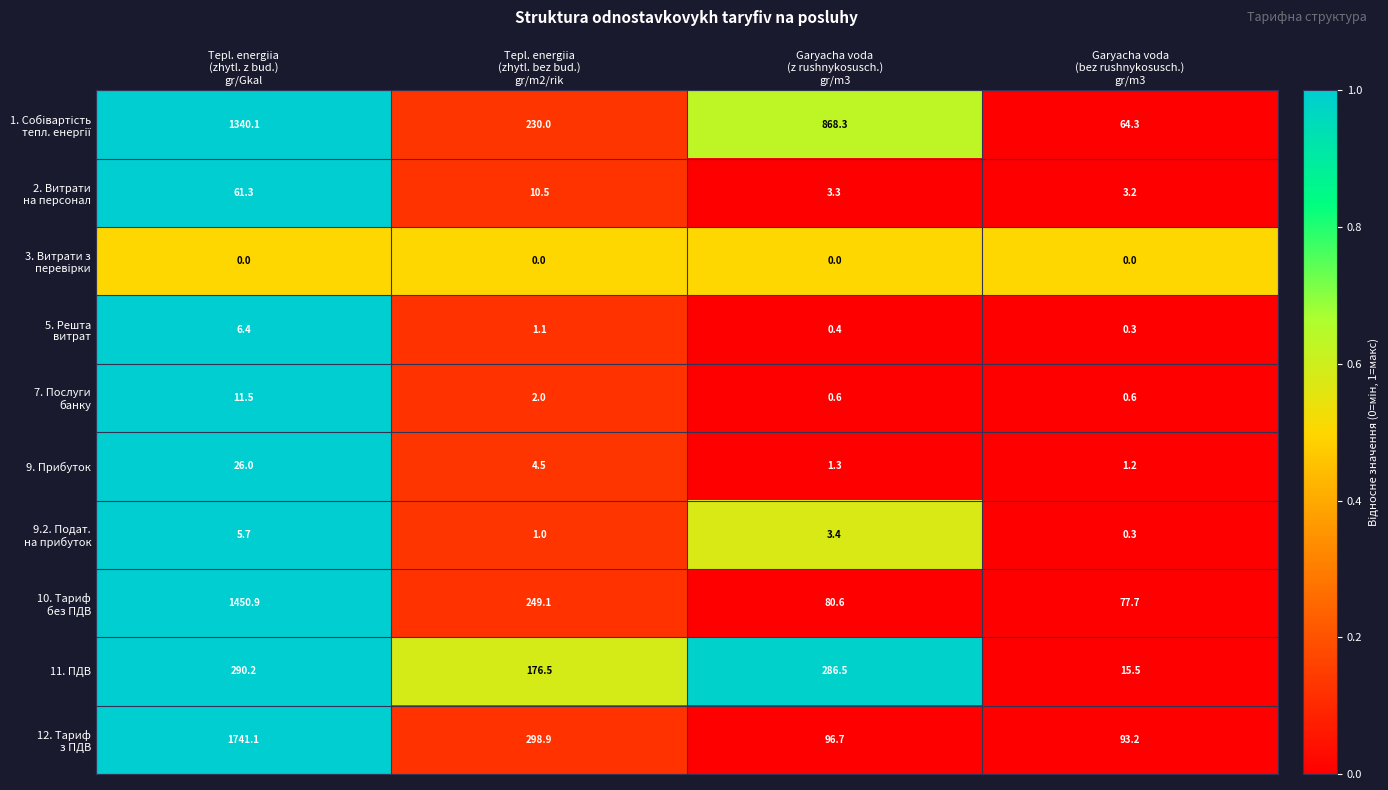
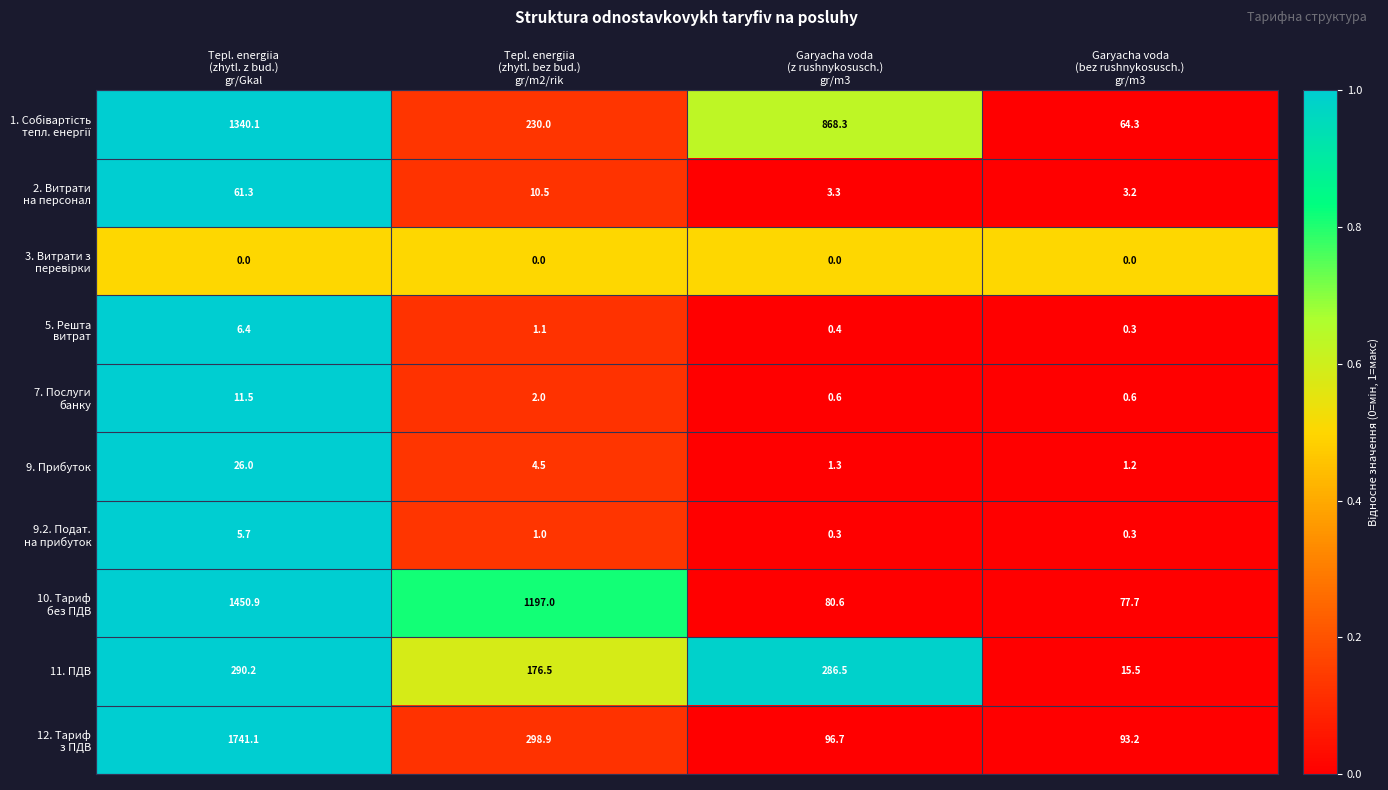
  {
    "1. Собівартість тепл. енергії": {
      "Tepl. energiia (zhytl. z bud.) gr/Gkal": 1340.1,
      "Tepl. energiia (zhytl. bez bud.) gr/m2/rik": 230.0,
      "Garyacha voda (z rushnykosusch.) gr/m3": 868.3,
      "Garyacha voda (bez rushnykosusch.) gr/m3": 64.3
    },
    "2. Витрати на персонал": {
      "Tepl. energiia (zhytl. z bud.) gr/Gkal": 61.3,
      "Tepl. energiia (zhytl. bez bud.) gr/m2/rik": 10.5,
      "Garyacha voda (z rushnykosusch.) gr/m3": 3.3,
      "Garyacha voda (bez rushnykosusch.) gr/m3": 3.2
    },
    "3. Витрати з перевірки": {
      "Tepl. energiia (zhytl. z bud.) gr/Gkal": 0.0,
      "Tepl. energiia (zhytl. bez bud.) gr/m2/rik": 0.0,
      "Garyacha voda (z rushnykosusch.) gr/m3": 0.0,
      "Garyacha voda (bez rushnykosusch.) gr/m3": 0.0
    },
    "5. Решта витрат": {
      "Tepl. energiia (zhytl. z bud.) gr/Gkal": 6.4,
      "Tepl. energiia (zhytl. bez bud.) gr/m2/rik": 1.1,
      "Garyacha voda (z rushnykosusch.) gr/m3": 0.4,
      "Garyacha voda (bez rushnykosusch.) gr/m3": 0.3
    },
    "7. Послуги банку": {
      "Tepl. energiia (zhytl. z bud.) gr/Gkal": 11.5,
      "Tepl. energiia (zhytl. bez bud.) gr/m2/rik": 2.0,
      "Garyacha voda (z rushnykosusch.) gr/m3": 0.6,
      "Garyacha voda (bez rushnykosusch.) gr/m3": 0.6
    },
    "9. Прибуток": {
      "Tepl. energiia (zhytl. z bud.) gr/Gkal": 26.0,
      "Tepl. energiia (zhytl. bez bud.) gr/m2/rik": 4.5,
      "Garyacha voda (z rushnykosusch.) gr/m3": 1.3,
      "Garyacha voda (bez rushnykosusch.) gr/m3": 1.2
    },
    "9.2. Подат. на прибуток": {
      "Tepl. energiia (zhytl. z bud.) gr/Gkal": 5.7,
      "Tepl. energiia (zhytl. bez bud.) gr/m2/rik": 1.0,
-     "Garyacha voda (z rushnykosusch.) gr/m3": 3.4,
+     "Garyacha voda (z rushnykosusch.) gr/m3": 0.3,
      "Garyacha voda (bez rushnykosusch.) gr/m3": 0.3
    },
    "10. Тариф без ПДВ": {
      "Tepl. energiia (zhytl. z bud.) gr/Gkal": 1450.9,
-     "Tepl. energiia (zhytl. bez bud.) gr/m2/rik": 249.1,
+     "Tepl. energiia (zhytl. bez bud.) gr/m2/rik": 1197.0,
      "Garyacha voda (z rushnykosusch.) gr/m3": 80.6,
      "Garyacha voda (bez rushnykosusch.) gr/m3": 77.7
    },
    "11. ПДВ": {
      "Tepl. energiia (zhytl. z bud.) gr/Gkal": 290.2,
      "Tepl. energiia (zhytl. bez bud.) gr/m2/rik": 176.5,
      "Garyacha voda (z rushnykosusch.) gr/m3": 286.5,
      "Garyacha voda (bez rushnykosusch.) gr/m3": 15.5
    },
    "12. Тариф з ПДВ": {
      "Tepl. energiia (zhytl. z bud.) gr/Gkal": 1741.1,
      "Tepl. energiia (zhytl. bez bud.) gr/m2/rik": 298.9,
      "Garyacha voda (z rushnykosusch.) gr/m3": 96.7,
      "Garyacha voda (bez rushnykosusch.) gr/m3": 93.2
    }
  }
